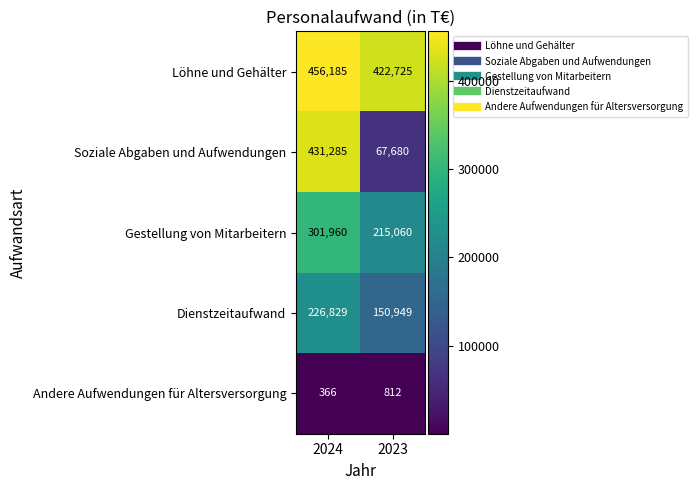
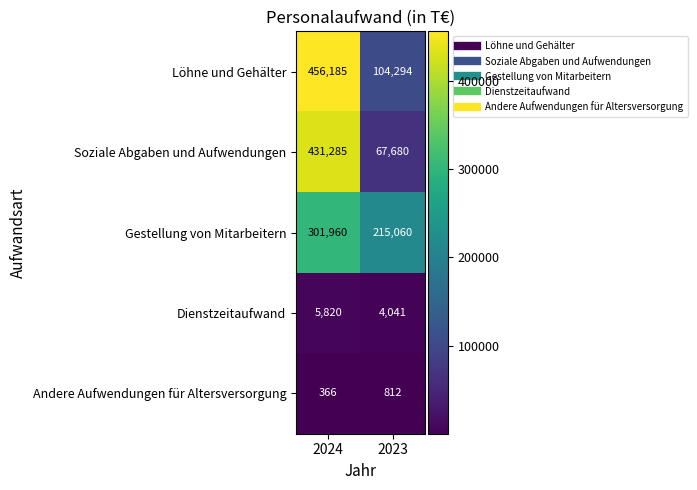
  {
    "Löhne und Gehälter": {
      "2024": "456,185",
-     "2023": "422,725"
+     "2023": "104,294"
    },
    "Soziale Abgaben und Aufwendungen": {
      "2024": "431,285",
      "2023": "67,680"
    },
    "Gestellung von Mitarbeitern": {
      "2024": "301,960",
      "2023": "215,060"
    },
    "Dienstzeitaufwand": {
-     "2024": "226,829",
-     "2023": "150,949"
+     "2024": "5,820",
+     "2023": "4,041"
    },
    "Andere Aufwendungen für Altersversorgung": {
      "2024": "366",
      "2023": "812"
    }
  }
